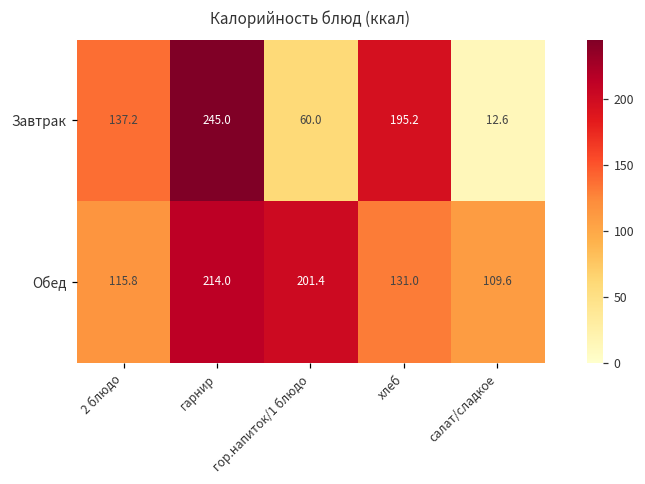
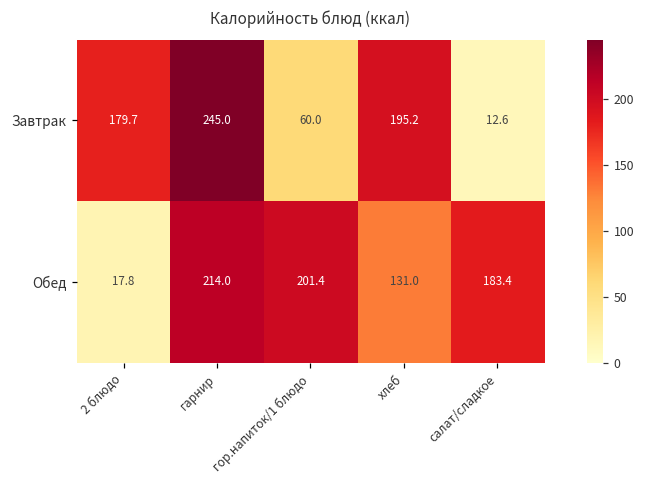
  {
    "Завтрак": {
-     "2 блюдо": 137.2,
+     "2 блюдо": 179.7,
      "гарнир": 245.0,
      "гор.напиток/1 блюдо": 60.0,
      "хлеб": 195.2,
      "салат/сладкое": 12.6
    },
    "Обед": {
-     "2 блюдо": 115.8,
+     "2 блюдо": 17.8,
      "гарнир": 214.0,
      "гор.напиток/1 блюдо": 201.4,
      "хлеб": 131.0,
-     "салат/сладкое": 109.6
+     "салат/сладкое": 183.4
    }
  }
